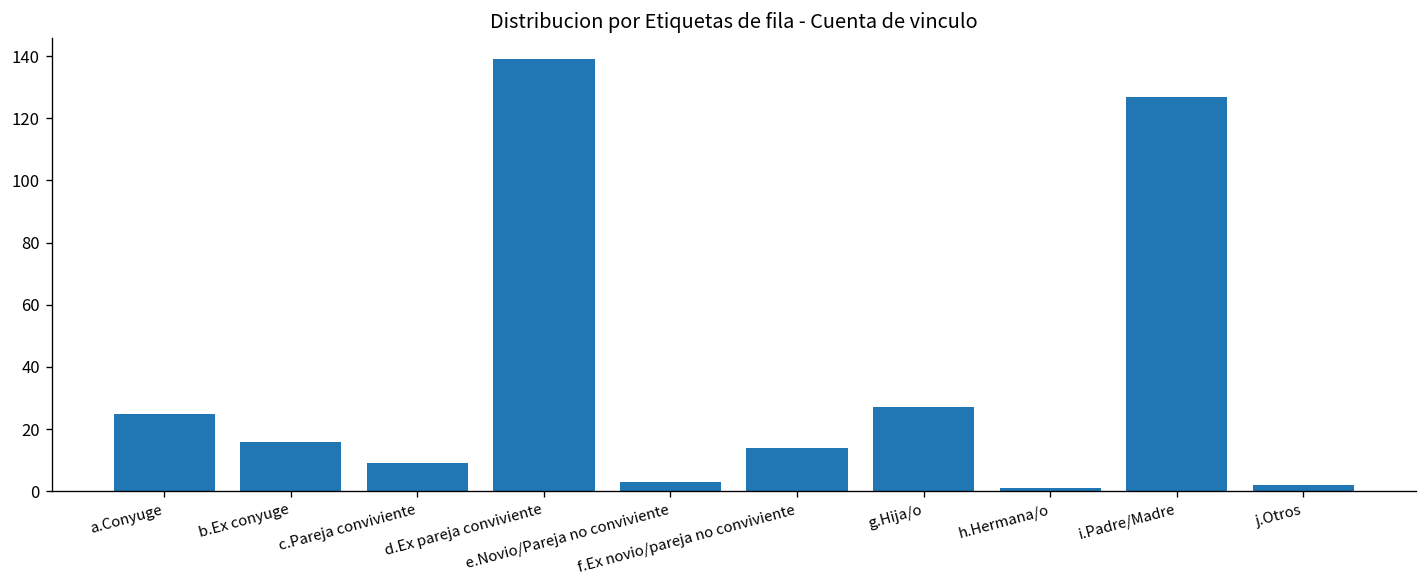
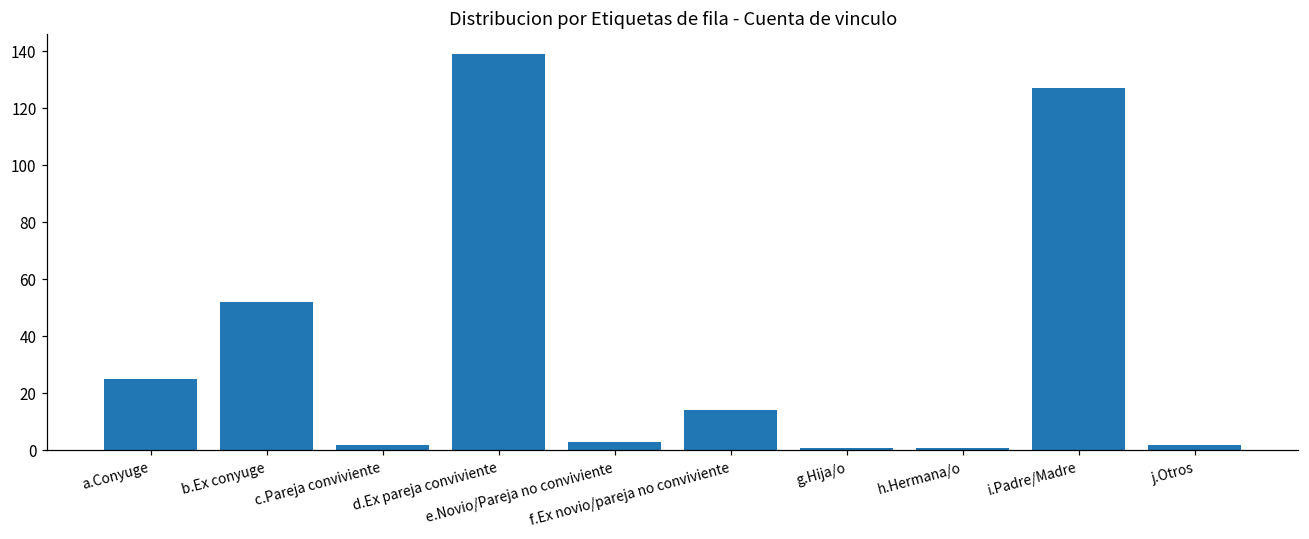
  {
    "a.Conyuge": 25,
-   "b.Ex conyuge": 16,
-   "c.Pareja conviviente": 9,
+   "b.Ex conyuge": 52,
+   "c.Pareja conviviente": 2,
    "d.Ex pareja conviviente": 139,
    "e.Novio/Pareja no conviviente": 3,
    "f.Ex novio/pareja no conviviente": 14,
-   "g.Hija/o": 27,
+   "g.Hija/o": 1,
    "h.Hermana/o": 1,
    "i.Padre/Madre": 127,
    "j.Otros": 2
  }
